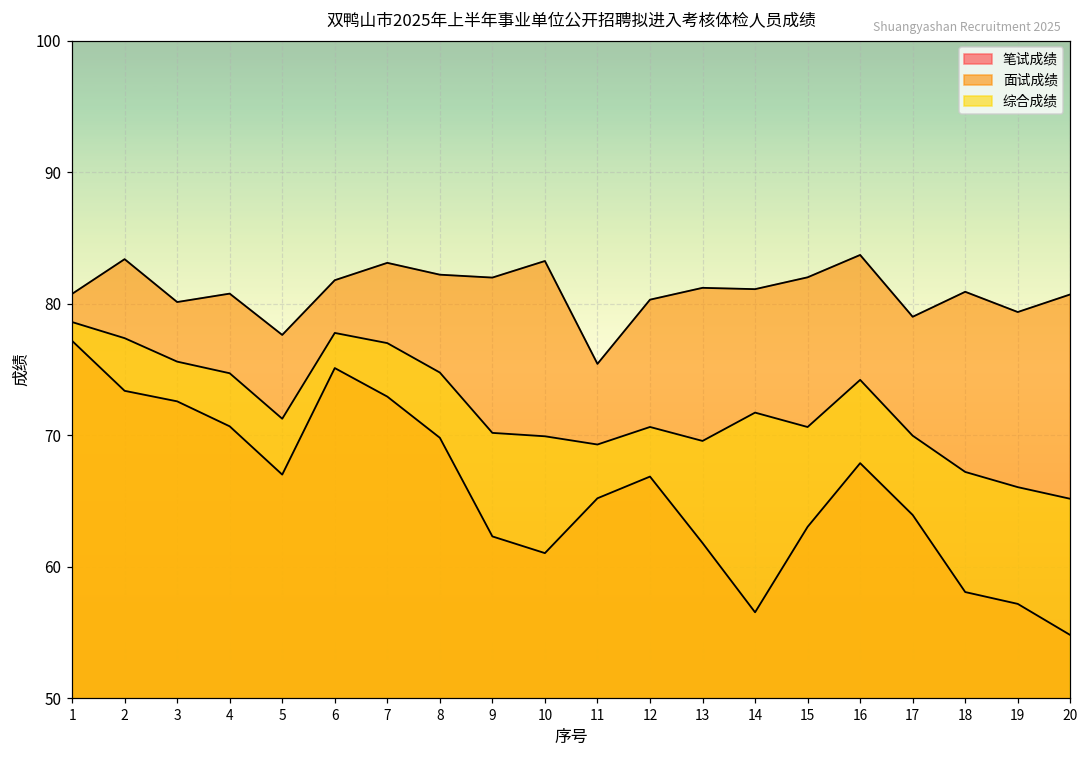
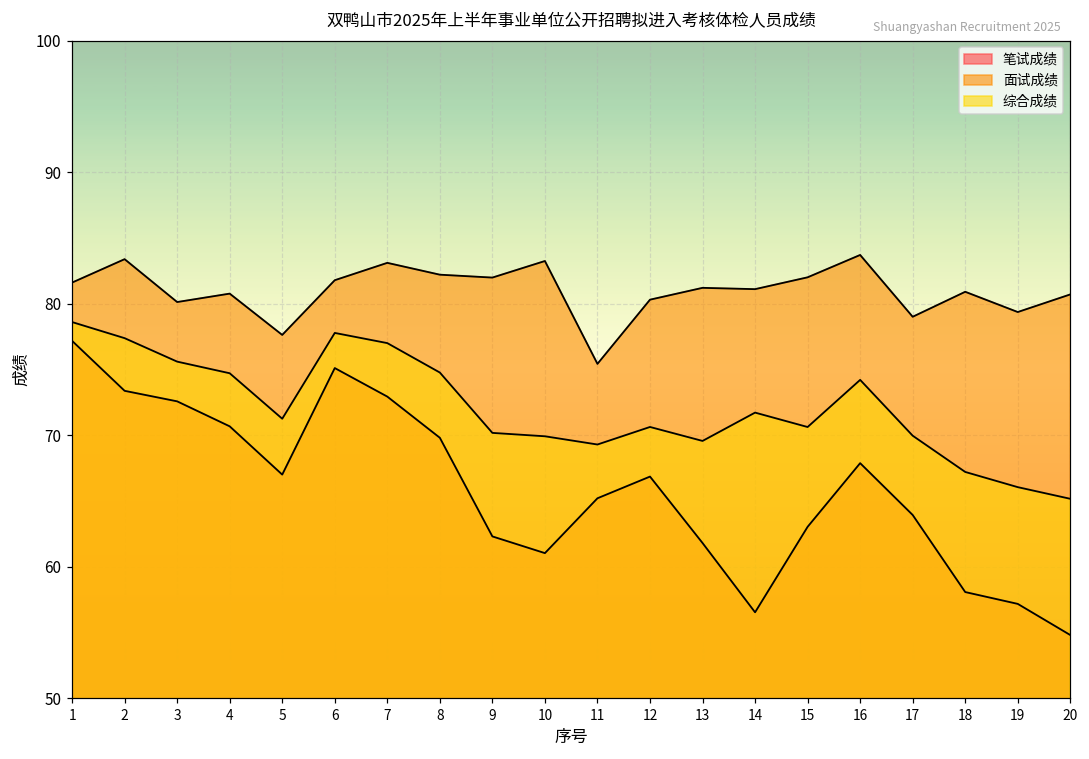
  {
    "笔试成绩": {
      "1": 77.2,
      "2": 73.4,
      "3": 72.6,
      "4": 70.7,
      "5": 67.0,
      "6": 75.1,
      "7": 72.9,
      "8": 69.8,
      "9": 62.3,
      "10": 61.0,
      "11": 65.2,
      "12": 66.9,
      "13": 61.8,
      "14": 56.5,
      "15": 63.0,
      "16": 67.9,
      "17": 63.9,
      "18": 58.1,
      "19": 57.2,
      "20": 54.8
    },
    "面试成绩": {
-     "1": 80.7,
+     "1": 81.6,
      "2": 83.4,
      "3": 80.1,
      "4": 80.8,
      "5": 77.6,
      "6": 81.8,
      "7": 83.1,
      "8": 82.2,
      "9": 82.0,
      "10": 83.2,
      "11": 75.4,
      "12": 80.3,
      "13": 81.2,
      "14": 81.1,
      "15": 82.0,
      "16": 83.7,
      "17": 79.0,
      "18": 80.9,
      "19": 79.4,
      "20": 80.7
    },
    "综合成绩": {
      "1": 78.6,
      "2": 77.4,
      "3": 75.6,
      "4": 74.7,
      "5": 71.2,
      "6": 77.8,
      "7": 77.0,
      "8": 74.8,
      "9": 70.2,
      "10": 69.9,
      "11": 69.3,
      "12": 70.6,
      "13": 69.6,
      "14": 71.7,
      "15": 70.6,
      "16": 74.2,
      "17": 70.0,
      "18": 67.2,
      "19": 66.0,
      "20": 65.2
    }
  }
